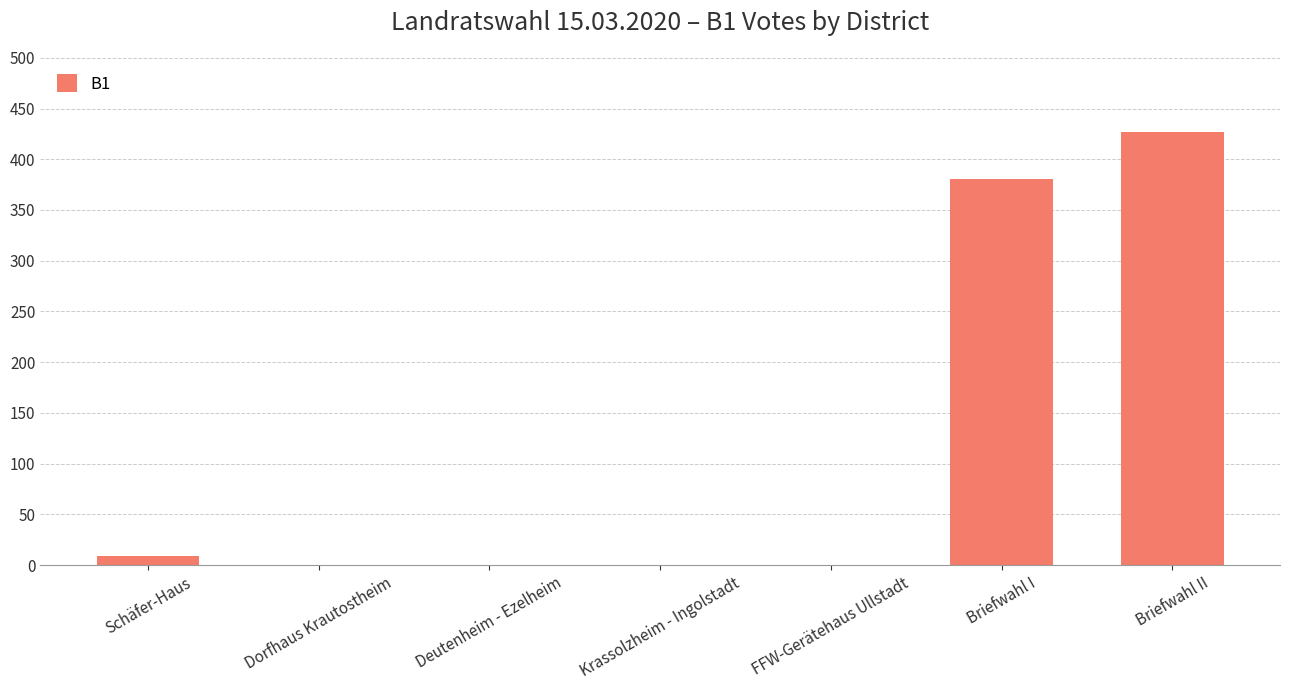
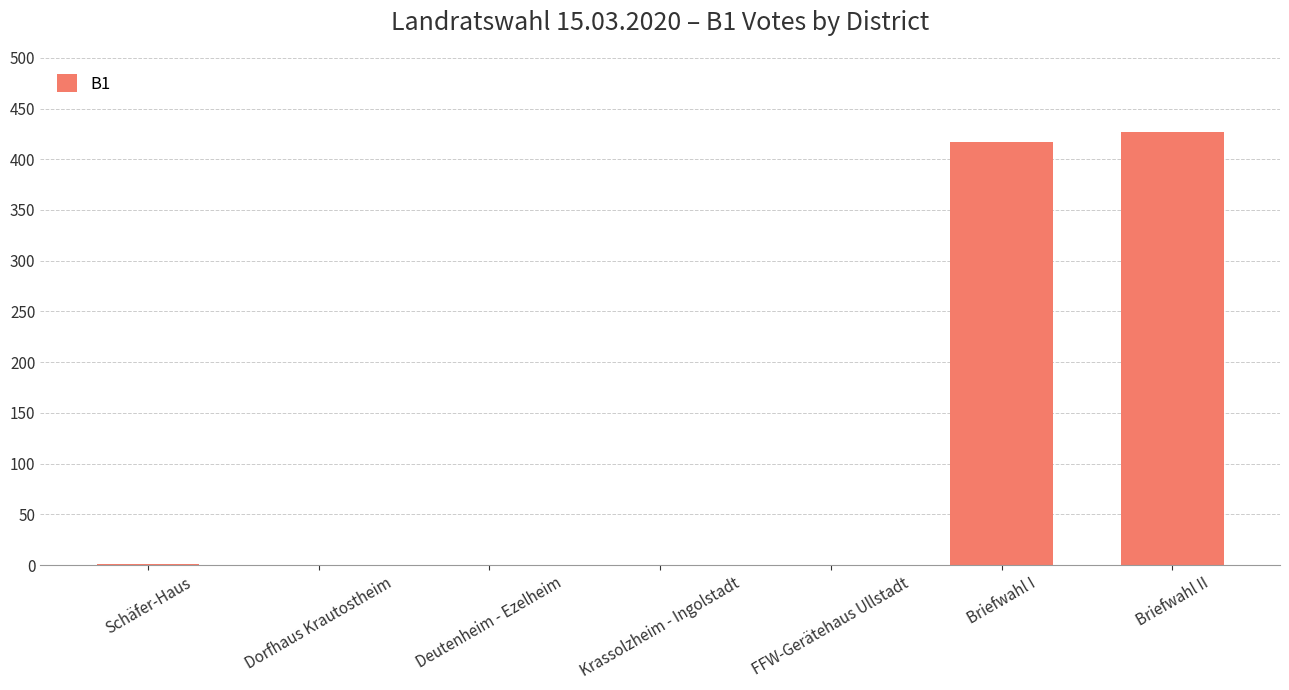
  {
-   "Schäfer-Haus": 9,
+   "Schäfer-Haus": 1,
    "Dorfhaus Krautostheim": 0,
    "Deutenheim - Ezelheim": 0,
    "Krassolzheim - Ingolstadt": 0,
    "FFW-Gerätehaus Ullstadt": 0,
-   "Briefwahl I": 381,
+   "Briefwahl I": 417,
    "Briefwahl II": 427
  }
